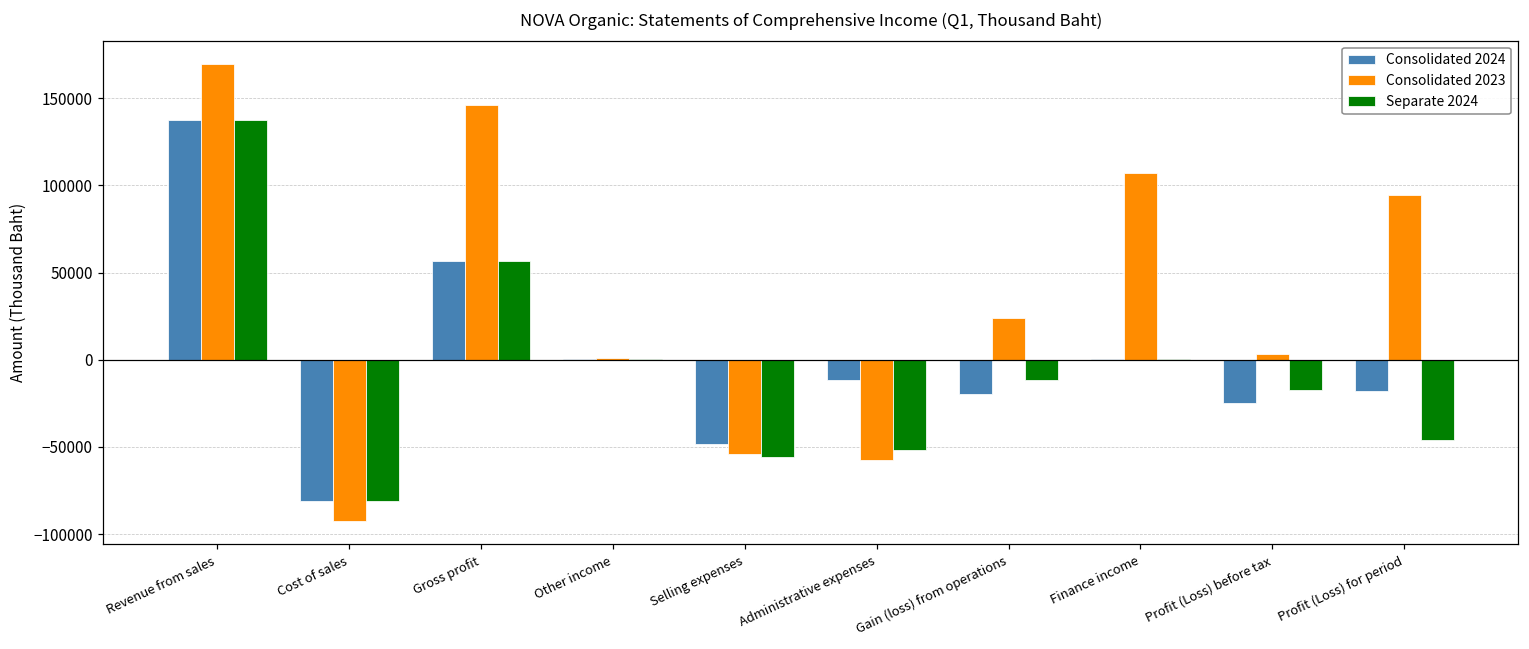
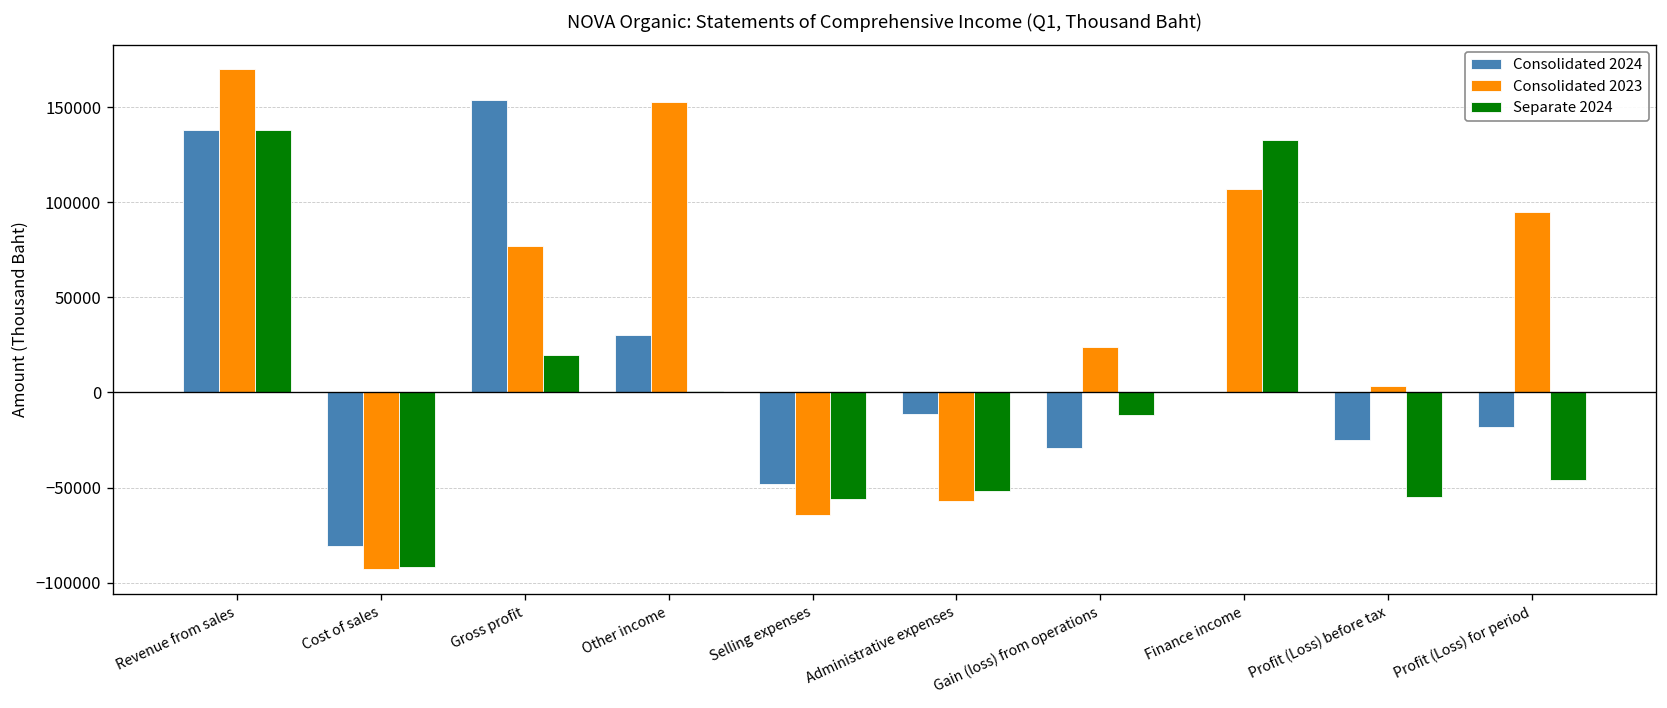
  {
    "Consolidated 2024": {
      "Revenue from sales": 138000,
      "Cost of sales": -81000,
-     "Gross profit": 57000,
-     "Other income": 0,
+     "Gross profit": 154000,
+     "Other income": 30000,
      "Selling expenses": -48000,
      "Administrative expenses": -12000,
-     "Gain (loss) from operations": -19000,
+     "Gain (loss) from operations": -29000,
      "Profit (Loss) before tax": -25000,
      "Profit (Loss) for period": -18000
    },
    "Consolidated 2023": {
      "Revenue from sales": 170000,
      "Cost of sales": -93000,
-     "Gross profit": 146000,
-     "Other income": 1000,
-     "Selling expenses": -54000,
+     "Gross profit": 77000,
+     "Other income": 153000,
+     "Selling expenses": -65000,
      "Administrative expenses": -57000,
      "Gain (loss) from operations": 24000,
      "Finance income": 107000,
      "Profit (Loss) before tax": 4000,
      "Profit (Loss) for period": 95000
    },
    "Separate 2024": {
      "Revenue from sales": 138000,
-     "Cost of sales": -81000,
-     "Gross profit": 57000,
+     "Cost of sales": -92000,
+     "Gross profit": 19000,
      "Selling expenses": -56000,
      "Administrative expenses": -52000,
      "Gain (loss) from operations": -12000,
-     "Finance income": 0,
-     "Profit (Loss) before tax": -17000,
+     "Finance income": 133000,
+     "Profit (Loss) before tax": -55000,
      "Profit (Loss) for period": -46000
    }
  }
